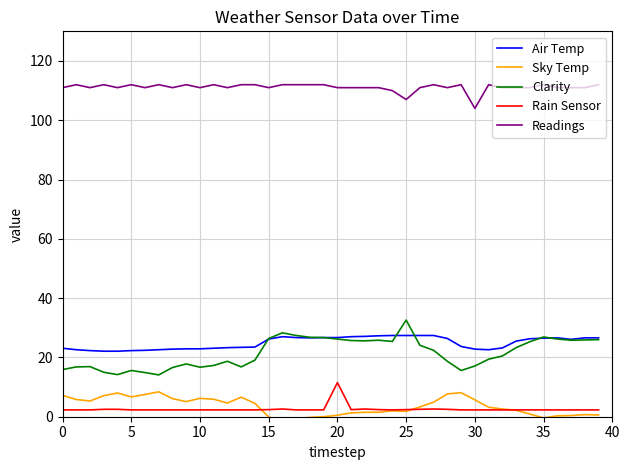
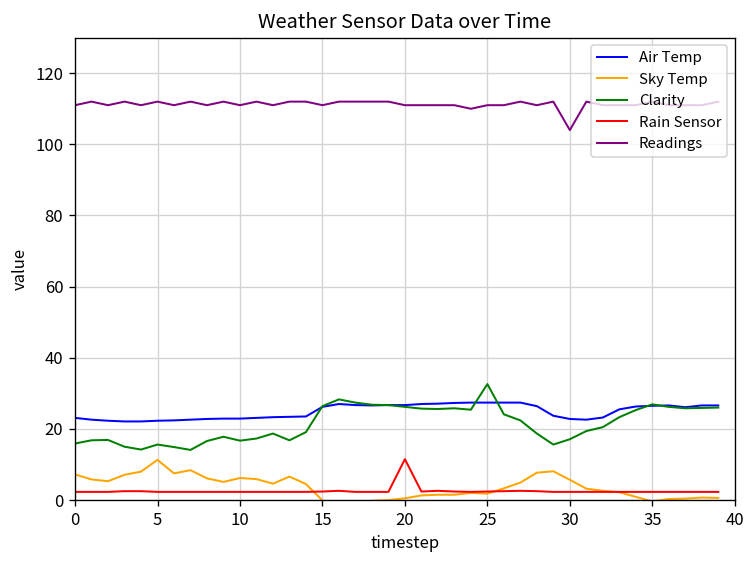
  {
    "Air Temp": {
      "0": 23,
      "5": 22,
      "10": 23,
      "25": 27,
      "30": 23
    },
    "Sky Temp": {
      "0": 7,
-     "5": 7,
+     "5": 11,
      "10": 6,
      "15": 0,
      "20": 1,
      "30": 6,
      "35": 0
    },
    "Clarity": {
      "0": 16,
      "5": 16,
      "10": 17,
      "25": 33,
      "30": 17
    },
    "Rain Sensor": {
      "0": 2,
      "5": 2,
      "10": 2,
      "15": 2,
      "20": 12,
      "30": 2,
      "35": 2
    },
    "Readings": {
      "0": 111,
      "5": 112,
      "10": 111,
      "15": 111,
      "20": 111,
-     "25": 107,
+     "25": 111,
      "30": 104
    }
  }
